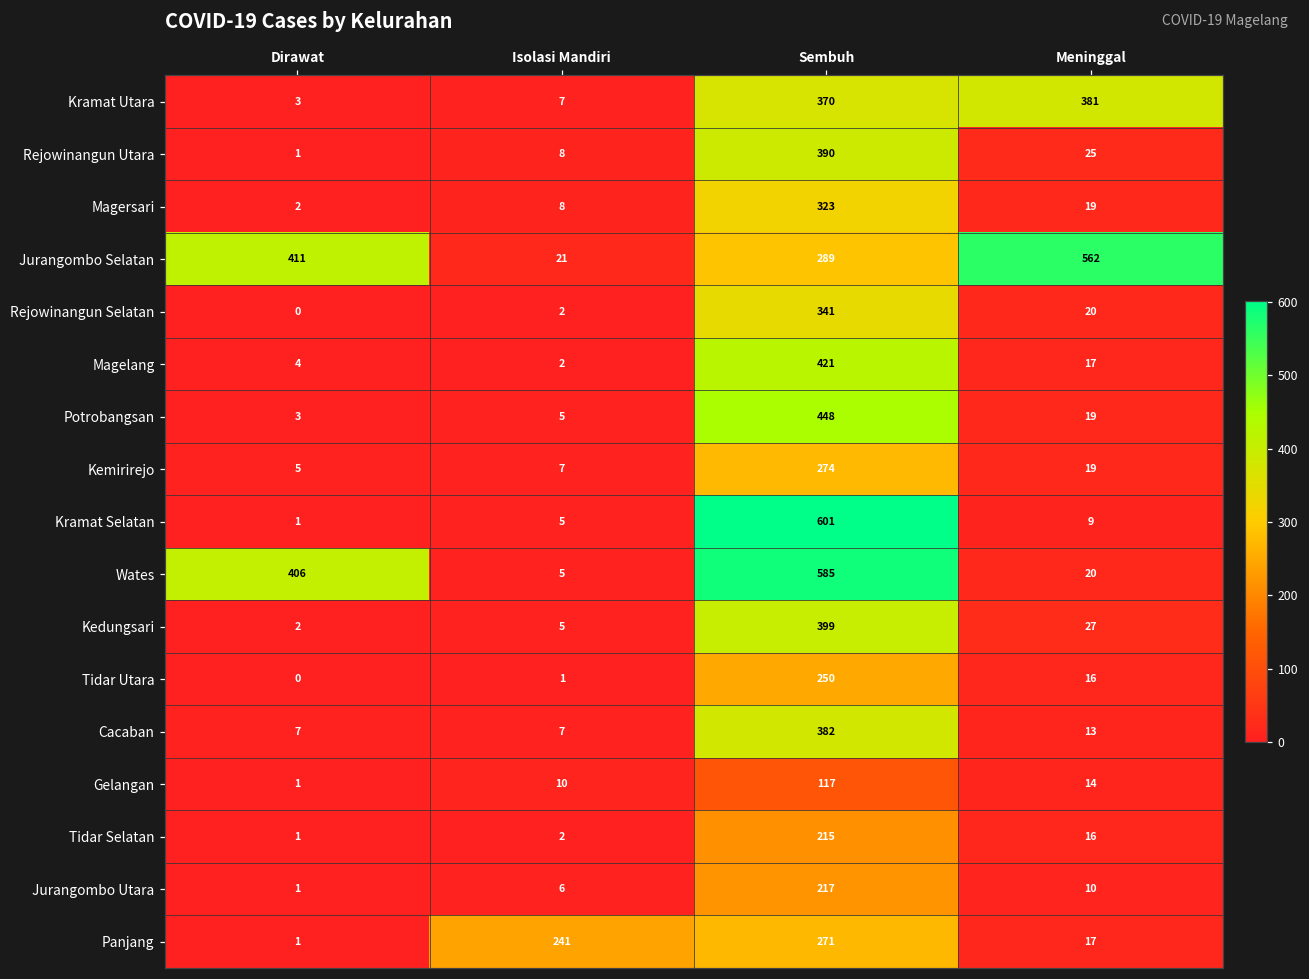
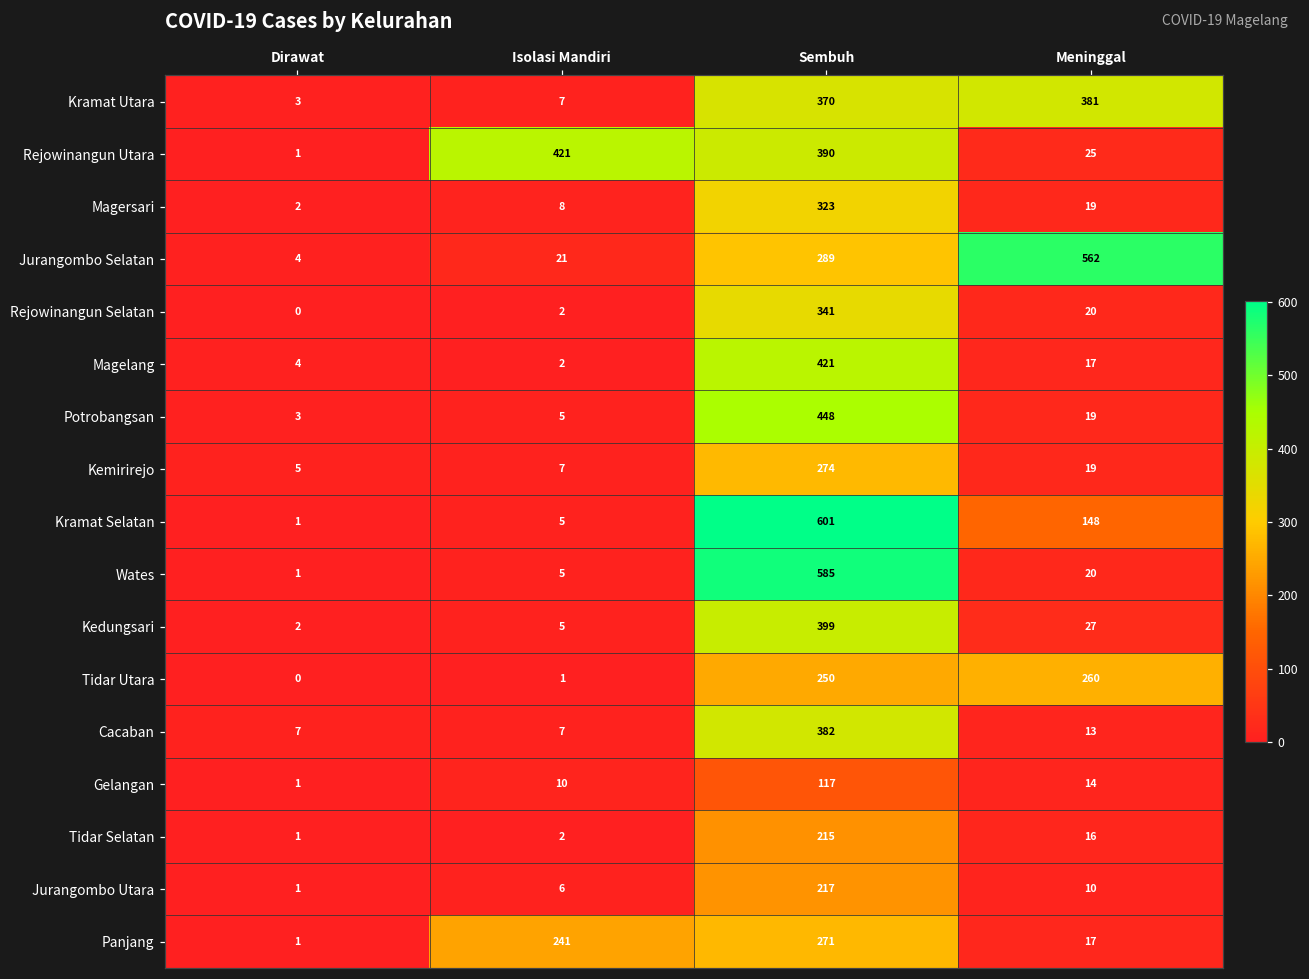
  {
    "Kramat Utara": {
      "Dirawat": 3,
      "Isolasi Mandiri": 7,
      "Sembuh": 370,
      "Meninggal": 381
    },
    "Rejowinangun Utara": {
      "Dirawat": 1,
-     "Isolasi Mandiri": 8,
+     "Isolasi Mandiri": 421,
      "Sembuh": 390,
      "Meninggal": 25
    },
    "Magersari": {
      "Dirawat": 2,
      "Isolasi Mandiri": 8,
      "Sembuh": 323,
      "Meninggal": 19
    },
    "Jurangombo Selatan": {
-     "Dirawat": 411,
+     "Dirawat": 4,
      "Isolasi Mandiri": 21,
      "Sembuh": 289,
      "Meninggal": 562
    },
    "Rejowinangun Selatan": {
      "Dirawat": 0,
      "Isolasi Mandiri": 2,
      "Sembuh": 341,
      "Meninggal": 20
    },
    "Magelang": {
      "Dirawat": 4,
      "Isolasi Mandiri": 2,
      "Sembuh": 421,
      "Meninggal": 17
    },
    "Potrobangsan": {
      "Dirawat": 3,
      "Isolasi Mandiri": 5,
      "Sembuh": 448,
      "Meninggal": 19
    },
    "Kemirirejo": {
      "Dirawat": 5,
      "Isolasi Mandiri": 7,
      "Sembuh": 274,
      "Meninggal": 19
    },
    "Kramat Selatan": {
      "Dirawat": 1,
      "Isolasi Mandiri": 5,
      "Sembuh": 601,
-     "Meninggal": 9
+     "Meninggal": 148
    },
    "Wates": {
-     "Dirawat": 406,
+     "Dirawat": 1,
      "Isolasi Mandiri": 5,
      "Sembuh": 585,
      "Meninggal": 20
    },
    "Kedungsari": {
      "Dirawat": 2,
      "Isolasi Mandiri": 5,
      "Sembuh": 399,
      "Meninggal": 27
    },
    "Tidar Utara": {
      "Dirawat": 0,
      "Isolasi Mandiri": 1,
      "Sembuh": 250,
-     "Meninggal": 16
+     "Meninggal": 260
    },
    "Cacaban": {
      "Dirawat": 7,
      "Isolasi Mandiri": 7,
      "Sembuh": 382,
      "Meninggal": 13
    },
    "Gelangan": {
      "Dirawat": 1,
      "Isolasi Mandiri": 10,
      "Sembuh": 117,
      "Meninggal": 14
    },
    "Tidar Selatan": {
      "Dirawat": 1,
      "Isolasi Mandiri": 2,
      "Sembuh": 215,
      "Meninggal": 16
    },
    "Jurangombo Utara": {
      "Dirawat": 1,
      "Isolasi Mandiri": 6,
      "Sembuh": 217,
      "Meninggal": 10
    },
    "Panjang": {
      "Dirawat": 1,
      "Isolasi Mandiri": 241,
      "Sembuh": 271,
      "Meninggal": 17
    }
  }
